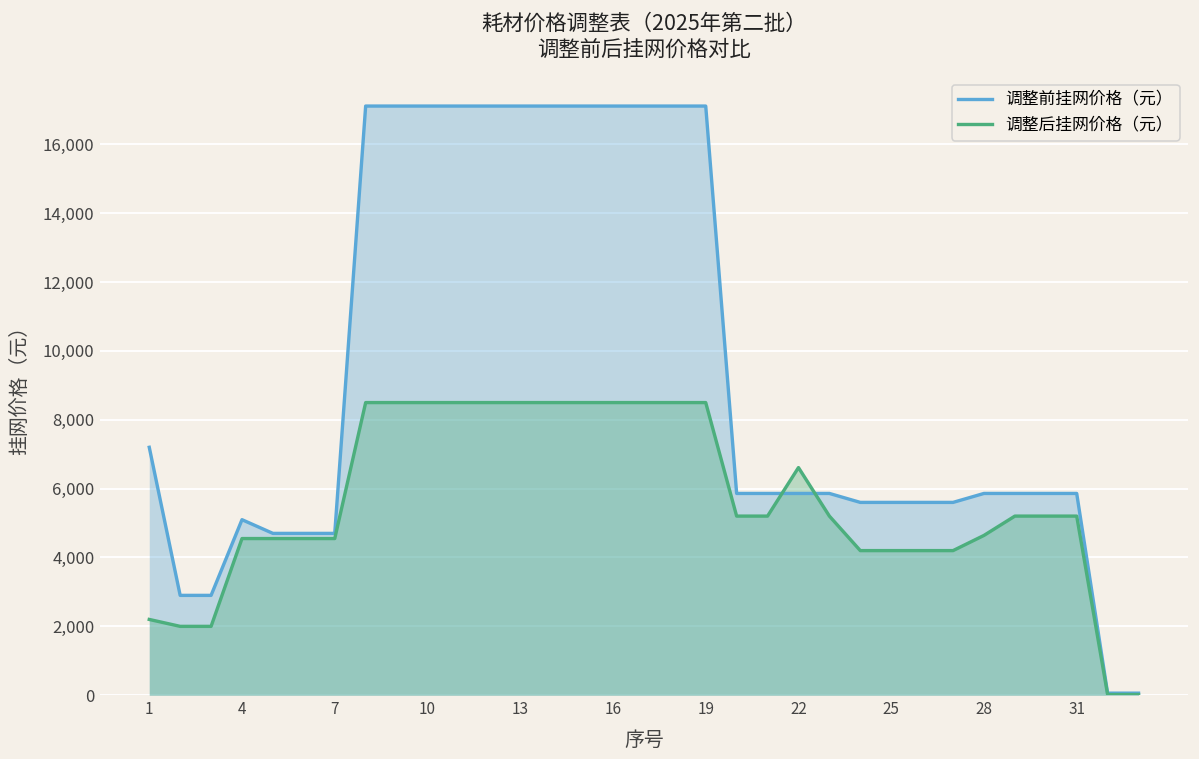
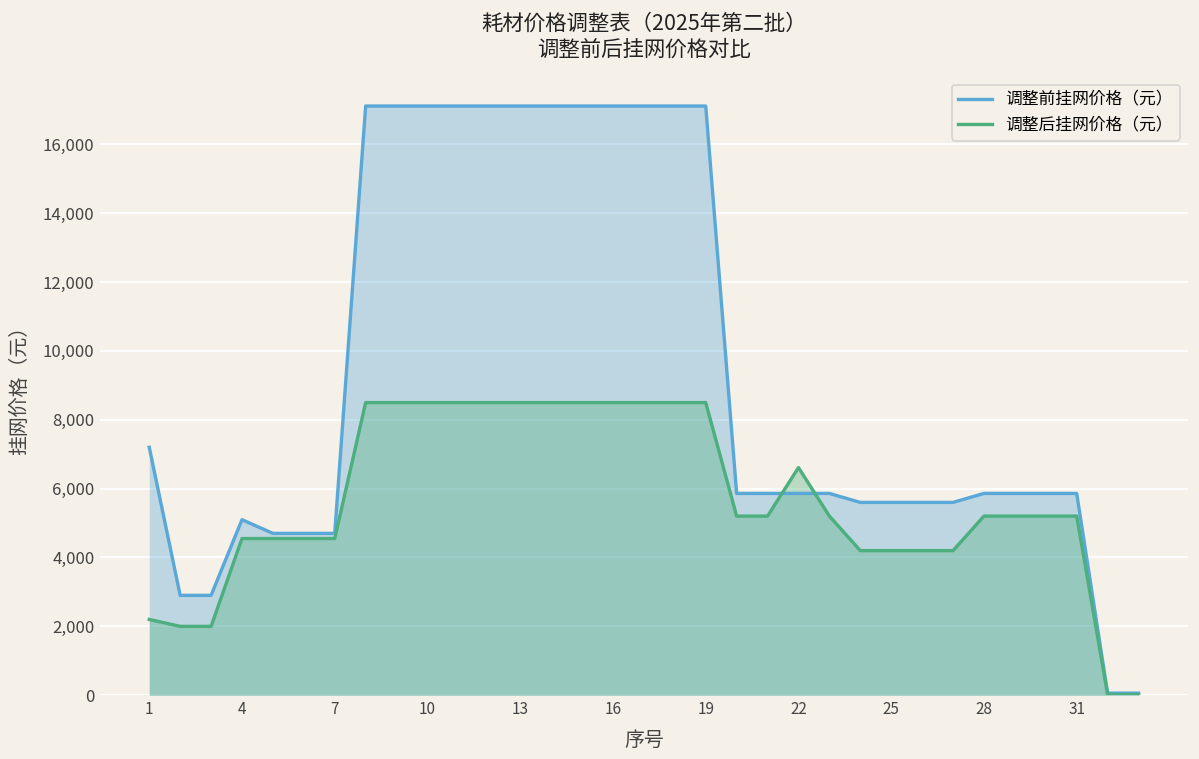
  {
    "调整前挂网价格（元）": {
      "1": "7,200",
      "4": "5,100",
      "7": "4,700",
      "10": "17,100",
      "13": "17,100",
      "16": "17,100",
      "19": "17,100",
      "22": "5,900",
      "25": "5,600",
      "28": "5,900",
      "31": "5,900"
    },
    "调整后挂网价格（元）": {
      "1": "2,200",
      "4": "4,600",
      "7": "4,600",
      "10": "8,500",
      "13": "8,500",
      "16": "8,500",
      "19": "8,500",
      "22": "6,600",
      "25": "4,200",
-     "28": "4,600",
+     "28": "5,200",
      "31": "5,200"
    }
  }
